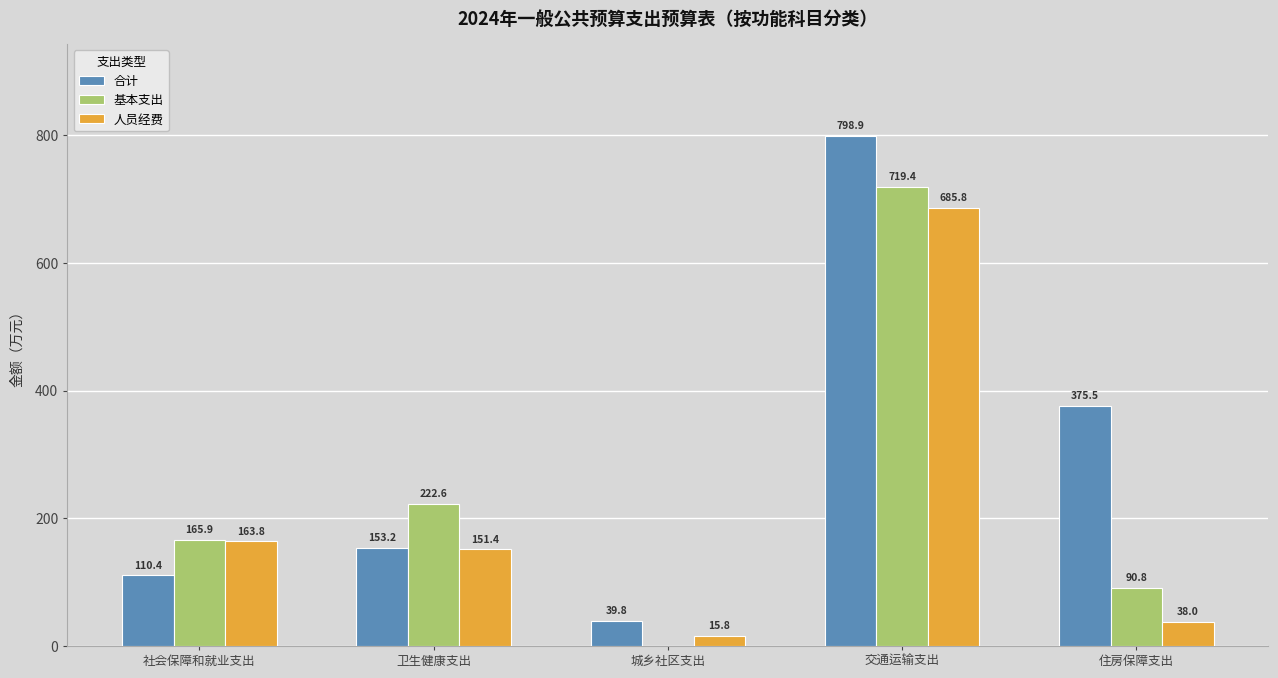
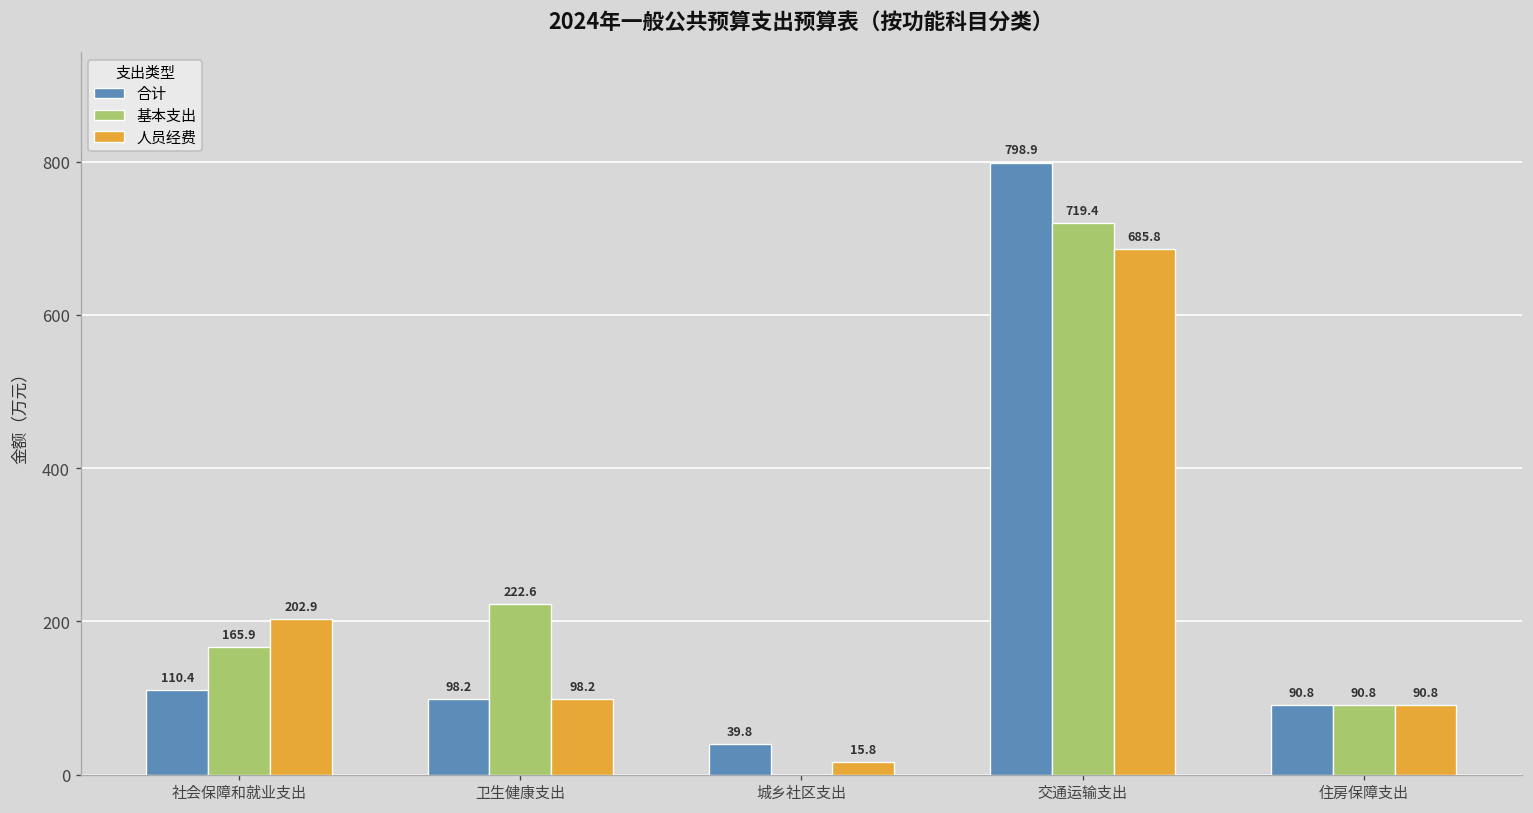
  {
    "合计": {
      "社会保障和就业支出": 110.4,
-     "卫生健康支出": 153.2,
+     "卫生健康支出": 98.2,
      "城乡社区支出": 39.8,
      "交通运输支出": 798.9,
-     "住房保障支出": 375.5
+     "住房保障支出": 90.8
    },
    "基本支出": {
      "社会保障和就业支出": 165.9,
      "卫生健康支出": 222.6,
      "交通运输支出": 719.4,
      "住房保障支出": 90.8
    },
    "人员经费": {
-     "社会保障和就业支出": 163.8,
-     "卫生健康支出": 151.4,
+     "社会保障和就业支出": 202.9,
+     "卫生健康支出": 98.2,
      "城乡社区支出": 15.8,
      "交通运输支出": 685.8,
-     "住房保障支出": 38.0
+     "住房保障支出": 90.8
    }
  }
